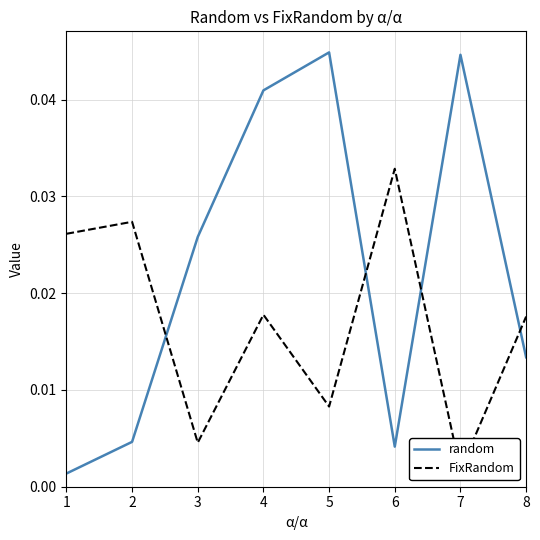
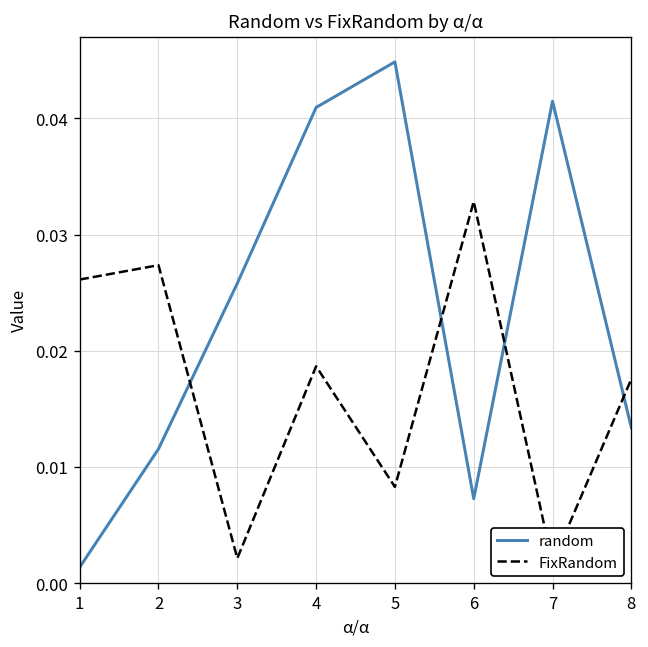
  {
    "random": {
      "1": 0.001,
-     "2": 0.005,
+     "2": 0.012,
      "3": 0.026,
      "4": 0.041,
      "5": 0.045,
-     "6": 0.004,
-     "7": 0.045,
+     "6": 0.007,
+     "7": 0.041,
      "8": 0.013
    },
    "FixRandom": {
      "1": 0.026,
      "2": 0.027,
-     "3": 0.005,
-     "4": 0.018,
+     "3": 0.002,
+     "4": 0.019,
      "5": 0.008,
      "6": 0.033,
      "8": 0.018
    }
  }
